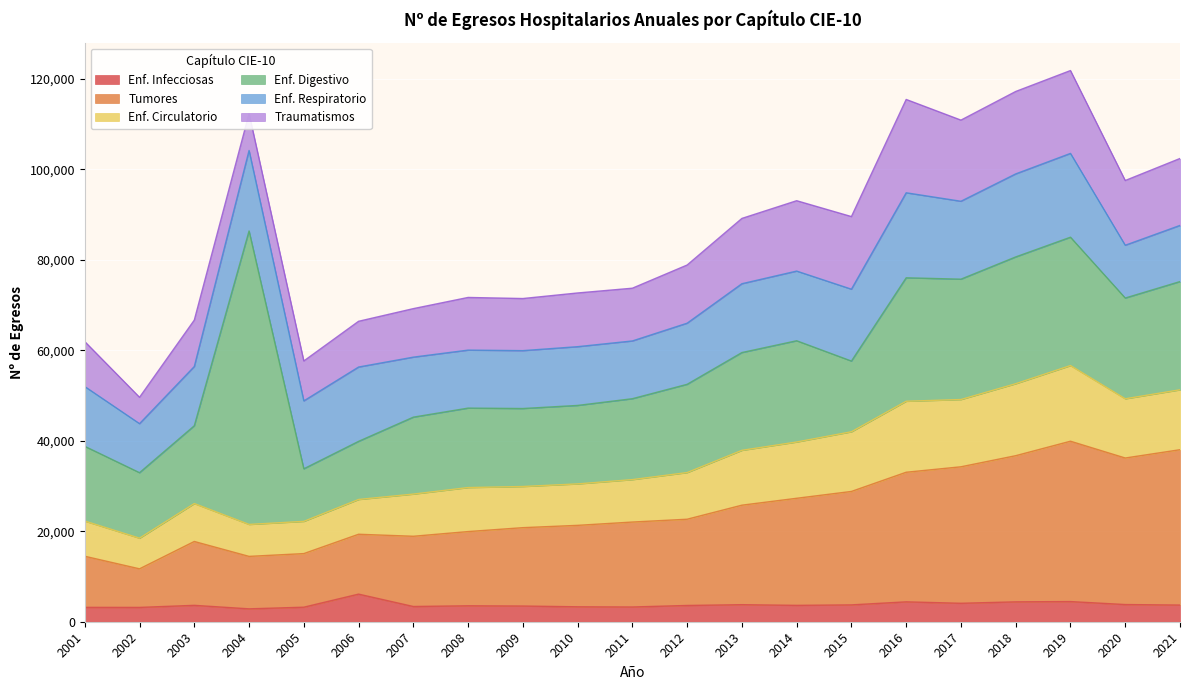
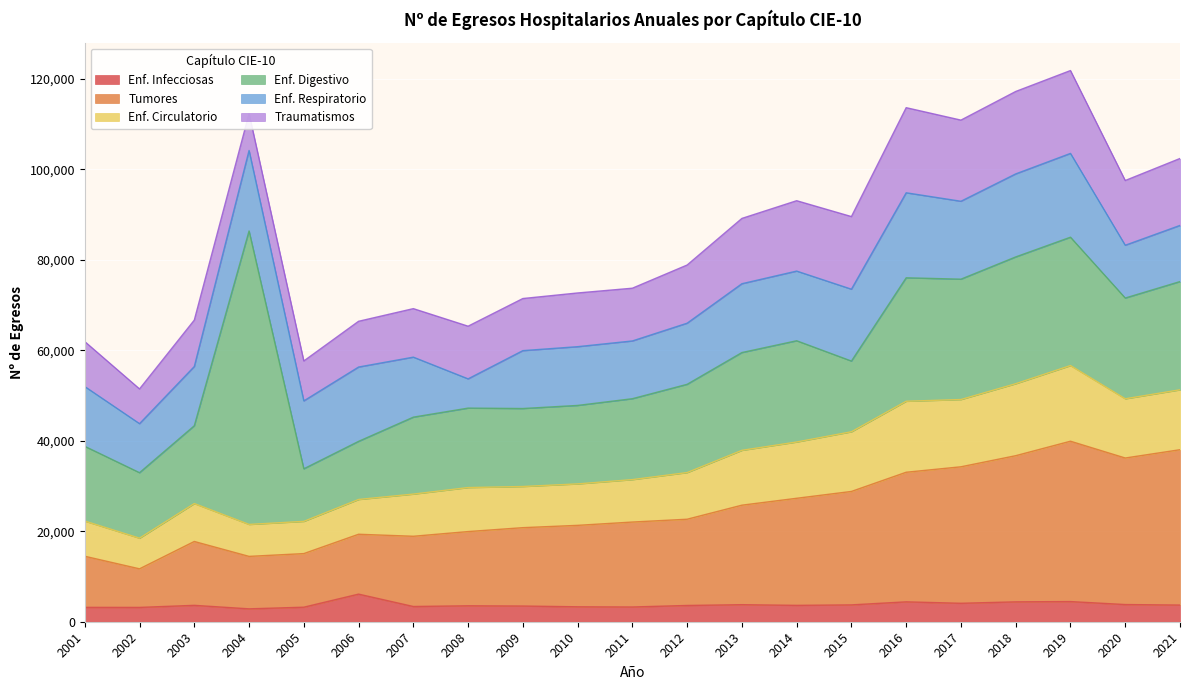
  {
    "Enf. Circulatorio": {
      "2001": "8,000",
      "2002": "7,000",
      "2003": "8,000",
      "2004": "7,000",
      "2005": "7,000",
      "2006": "8,000",
      "2007": "9,000",
      "2008": "10,000",
      "2009": "9,000",
      "2010": "9,000",
      "2011": "9,000",
      "2012": "10,000",
      "2013": "12,000",
      "2014": "12,000",
      "2015": "13,000",
      "2016": "16,000",
      "2017": "15,000",
      "2018": "16,000",
      "2019": "17,000",
      "2020": "13,000",
      "2021": "13,000"
    },
    "Enf. Digestivo": {
      "2001": "17,000",
      "2002": "14,000",
      "2003": "17,000",
      "2004": "65,000",
      "2005": "12,000",
      "2006": "13,000",
      "2007": "17,000",
      "2008": "18,000",
      "2009": "17,000",
      "2010": "17,000",
      "2011": "18,000",
      "2012": "20,000",
      "2013": "22,000",
      "2014": "22,000",
      "2015": "16,000",
      "2016": "27,000",
      "2017": "27,000",
      "2018": "28,000",
      "2019": "28,000",
      "2020": "22,000",
      "2021": "24,000"
    },
    "Enf. Respiratorio": {
      "2001": "13,000",
      "2002": "11,000",
      "2003": "13,000",
      "2004": "18,000",
      "2005": "15,000",
      "2006": "16,000",
      "2007": "13,000",
-     "2008": "13,000",
+     "2008": "6,000",
      "2009": "13,000",
      "2010": "13,000",
      "2011": "13,000",
      "2012": "14,000",
      "2013": "15,000",
      "2014": "15,000",
      "2015": "16,000",
      "2016": "19,000",
      "2017": "17,000",
      "2018": "18,000",
      "2019": "19,000",
      "2020": "12,000",
      "2021": "12,000"
    },
    "Traumatismos": {
      "2001": "10,000",
-     "2002": "6,000",
+     "2002": "8,000",
      "2003": "10,000",
      "2005": "9,000",
      "2006": "10,000",
      "2007": "11,000",
      "2008": "12,000",
      "2009": "12,000",
      "2010": "12,000",
      "2011": "12,000",
      "2012": "13,000",
      "2013": "14,000",
      "2014": "16,000",
      "2015": "16,000",
-     "2016": "21,000",
+     "2016": "19,000",
      "2017": "18,000",
      "2018": "18,000",
      "2019": "18,000",
      "2020": "14,000",
      "2021": "15,000"
    }
  }
